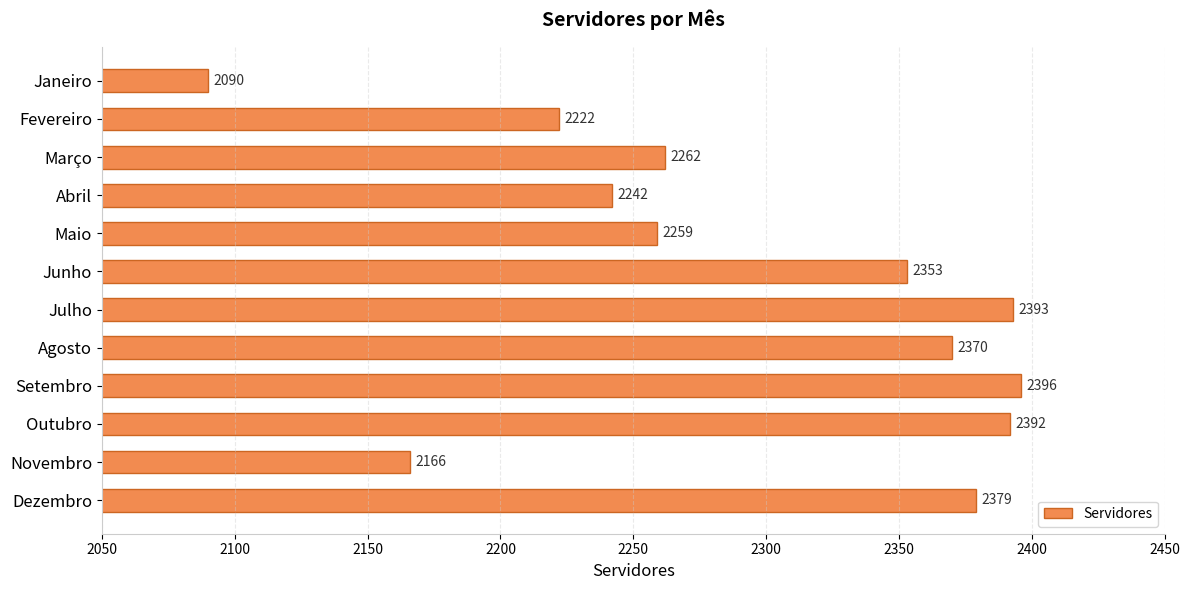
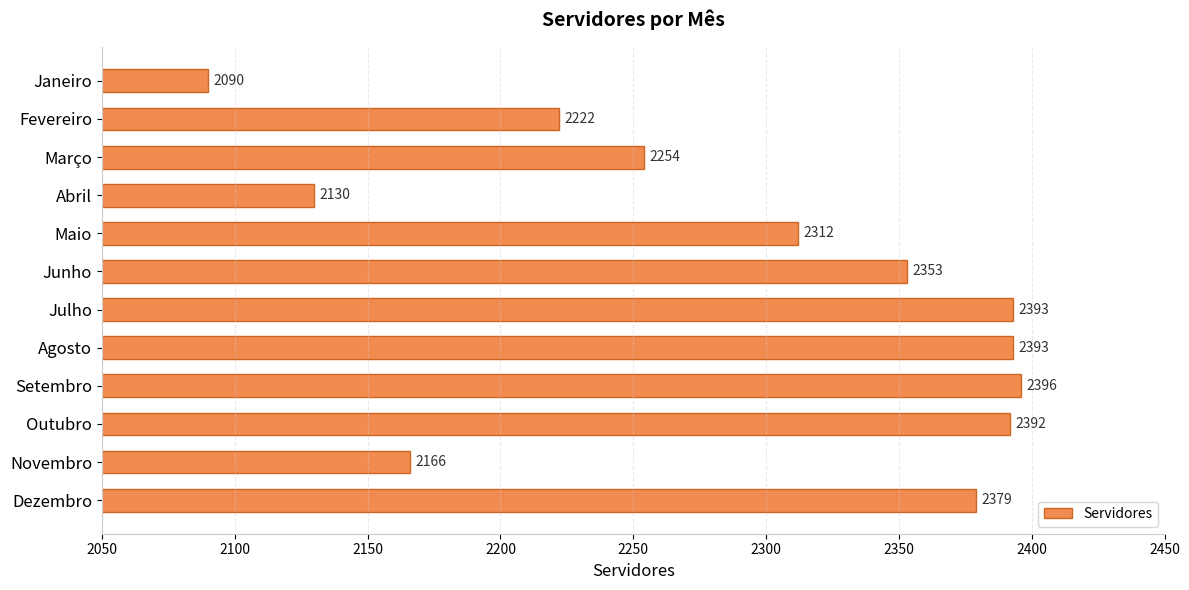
  {
    "Janeiro": 2090,
    "Fevereiro": 2222,
-   "Março": 2262,
-   "Abril": 2242,
-   "Maio": 2259,
+   "Março": 2254,
+   "Abril": 2130,
+   "Maio": 2312,
    "Junho": 2353,
    "Julho": 2393,
-   "Agosto": 2370,
+   "Agosto": 2393,
    "Setembro": 2396,
    "Outubro": 2392,
    "Novembro": 2166,
    "Dezembro": 2379
  }
